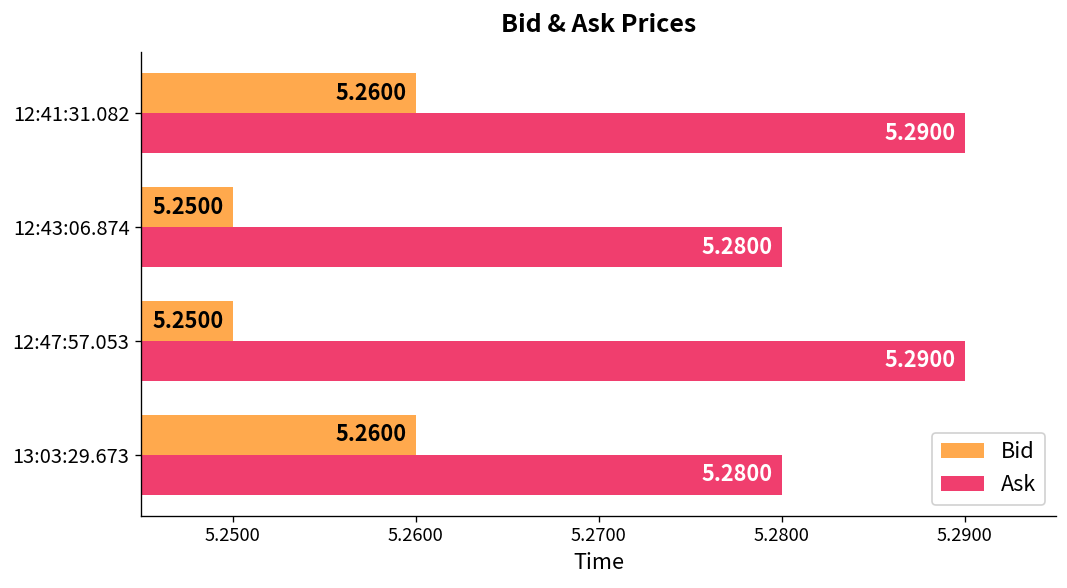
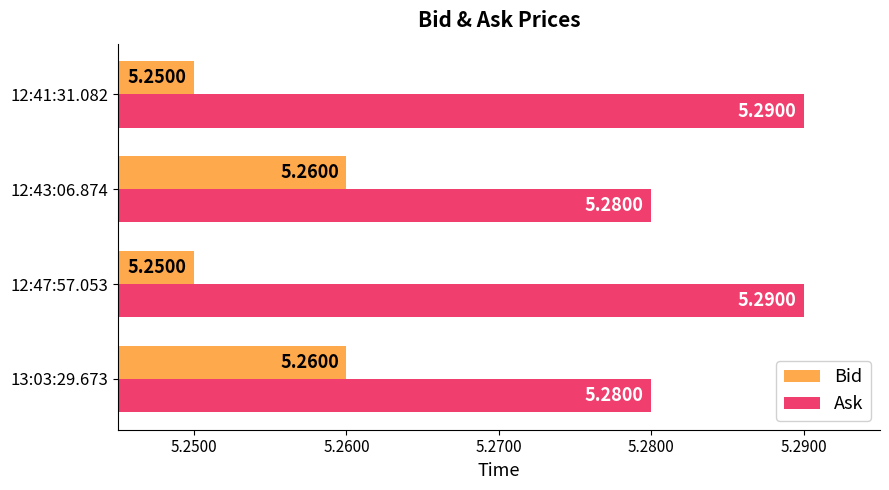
  {
    "Bid": {
-     "12:41:31.082": 5.2600,
-     "12:43:06.874": 5.2500,
+     "12:41:31.082": 5.2500,
+     "12:43:06.874": 5.2600,
      "12:47:57.053": 5.2500,
      "13:03:29.673": 5.2600
    },
    "Ask": {
      "12:41:31.082": 5.2900,
      "12:43:06.874": 5.2800,
      "12:47:57.053": 5.2900,
      "13:03:29.673": 5.2800
    }
  }
